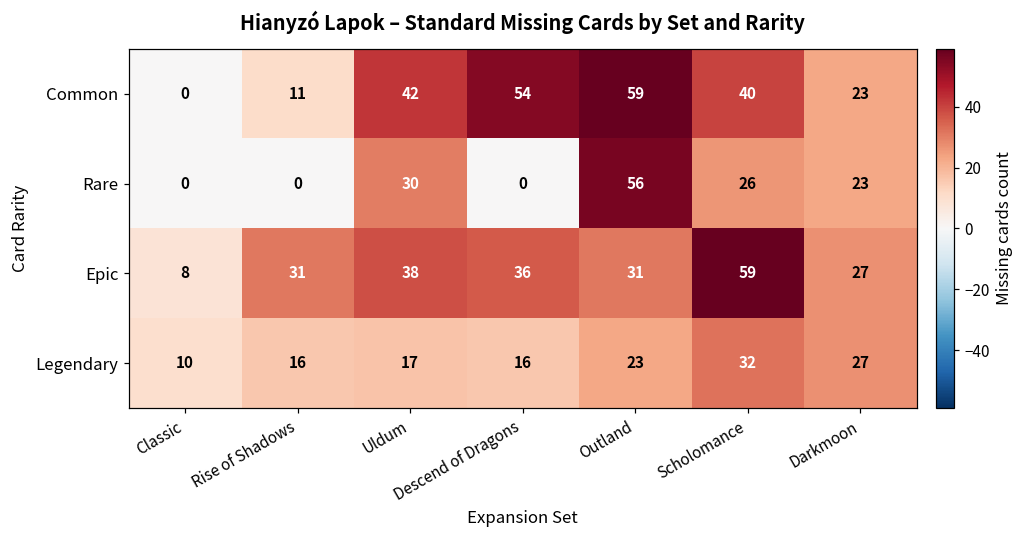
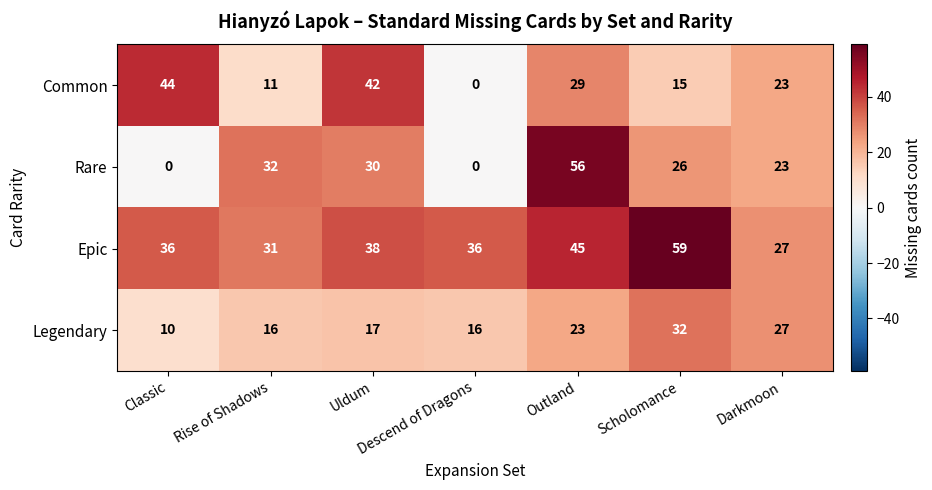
  {
    "Common": {
-     "Classic": 0,
+     "Classic": 44,
      "Rise of Shadows": 11,
      "Uldum": 42,
-     "Descend of Dragons": 54,
-     "Outland": 59,
-     "Scholomance": 40,
+     "Descend of Dragons": 0,
+     "Outland": 29,
+     "Scholomance": 15,
      "Darkmoon": 23
    },
    "Rare": {
      "Classic": 0,
-     "Rise of Shadows": 0,
+     "Rise of Shadows": 32,
      "Uldum": 30,
      "Descend of Dragons": 0,
      "Outland": 56,
      "Scholomance": 26,
      "Darkmoon": 23
    },
    "Epic": {
-     "Classic": 8,
+     "Classic": 36,
      "Rise of Shadows": 31,
      "Uldum": 38,
      "Descend of Dragons": 36,
-     "Outland": 31,
+     "Outland": 45,
      "Scholomance": 59,
      "Darkmoon": 27
    },
    "Legendary": {
      "Classic": 10,
      "Rise of Shadows": 16,
      "Uldum": 17,
      "Descend of Dragons": 16,
      "Outland": 23,
      "Scholomance": 32,
      "Darkmoon": 27
    }
  }
